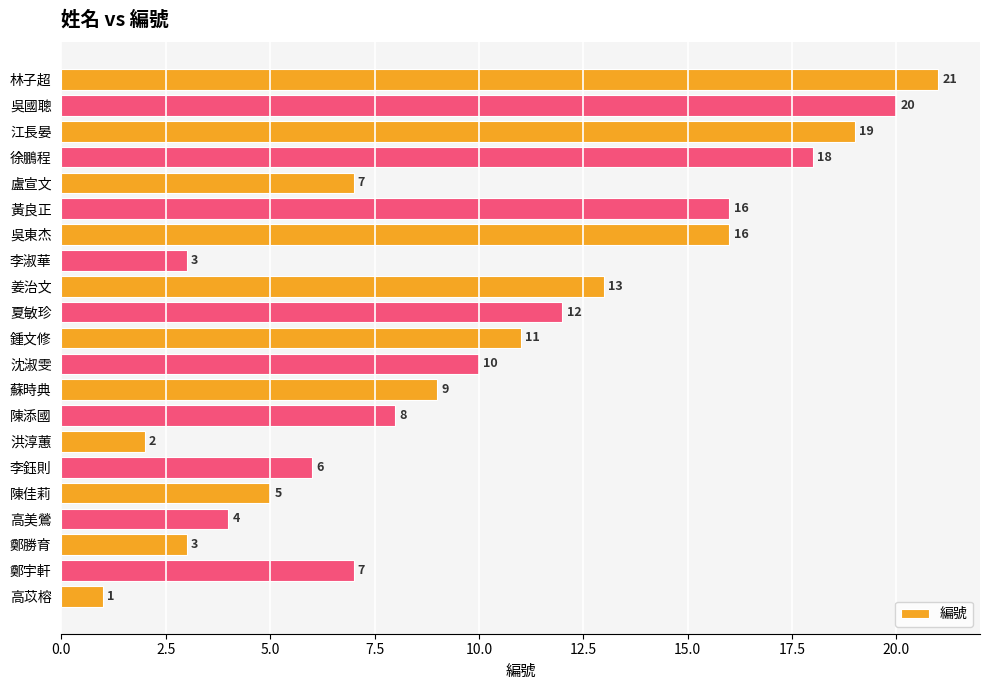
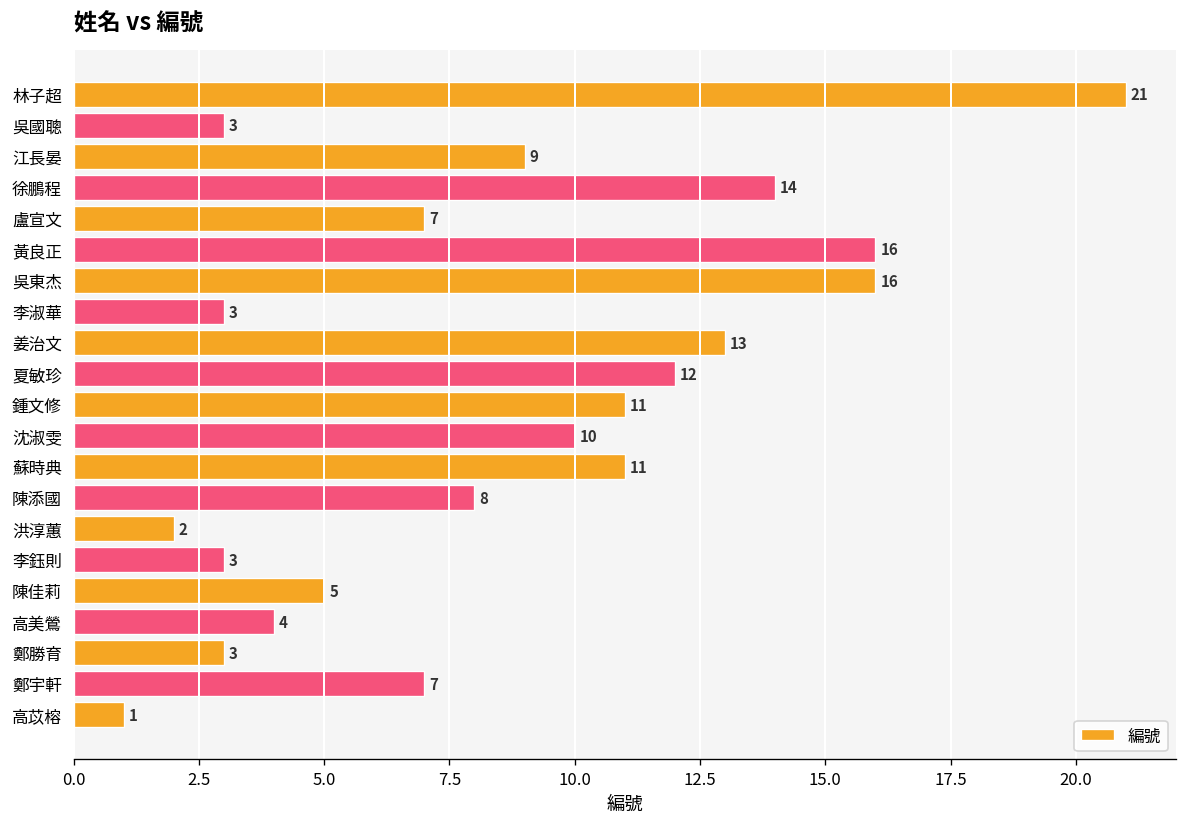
  {
    "林子超": 21,
-   "吳國聰": 20,
-   "江長晏": 19,
-   "徐鵬程": 18,
+   "吳國聰": 3,
+   "江長晏": 9,
+   "徐鵬程": 14,
    "盧宣文": 7,
    "黃良正": 16,
    "吳東杰": 16,
    "李淑華": 3,
    "姜治文": 13,
    "夏敏珍": 12,
    "鍾文修": 11,
    "沈淑雯": 10,
-   "蘇時典": 9,
+   "蘇時典": 11,
    "陳添國": 8,
    "洪淳蕙": 2,
-   "李鈺則": 6,
+   "李鈺則": 3,
    "陳佳莉": 5,
    "高美鶯": 4,
    "鄭勝育": 3,
    "鄭宇軒": 7,
    "高苡榕": 1
  }
